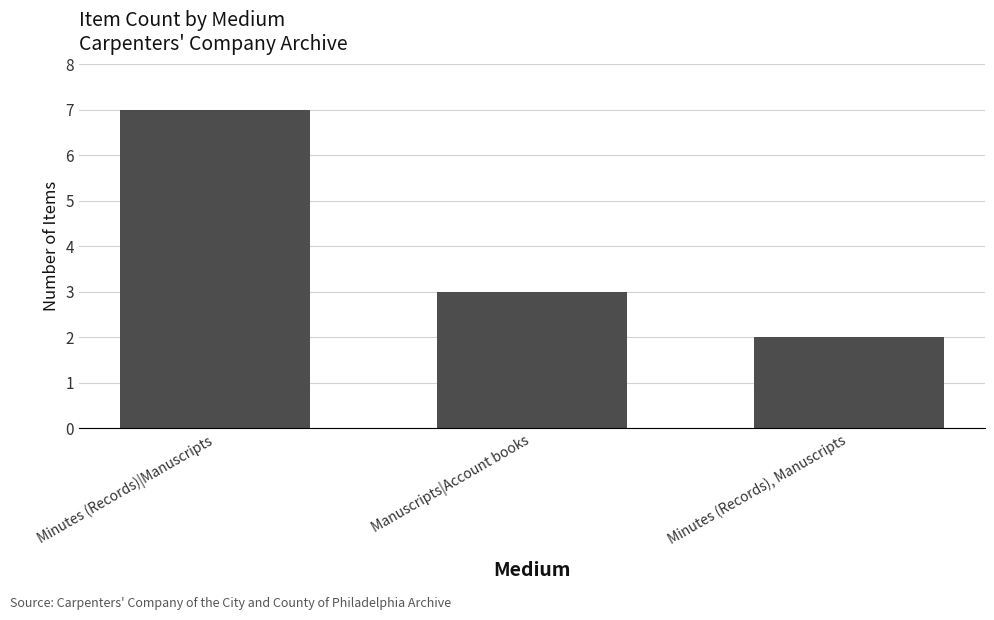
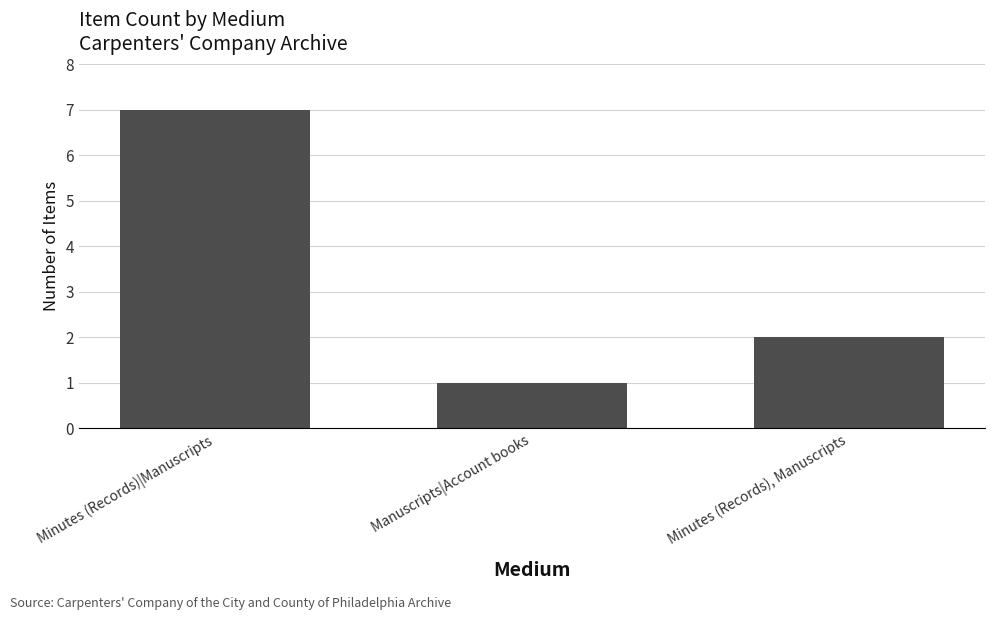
  {
    "Minutes (Records)|Manuscripts": 7,
-   "Manuscripts|Account books": 3,
+   "Manuscripts|Account books": 1,
    "Minutes (Records), Manuscripts": 2
  }
